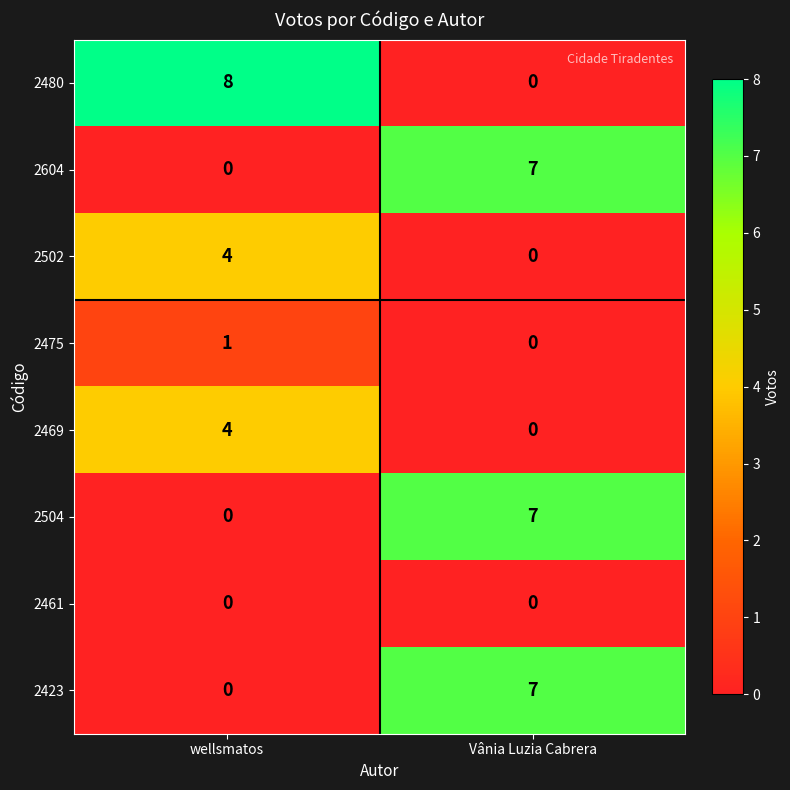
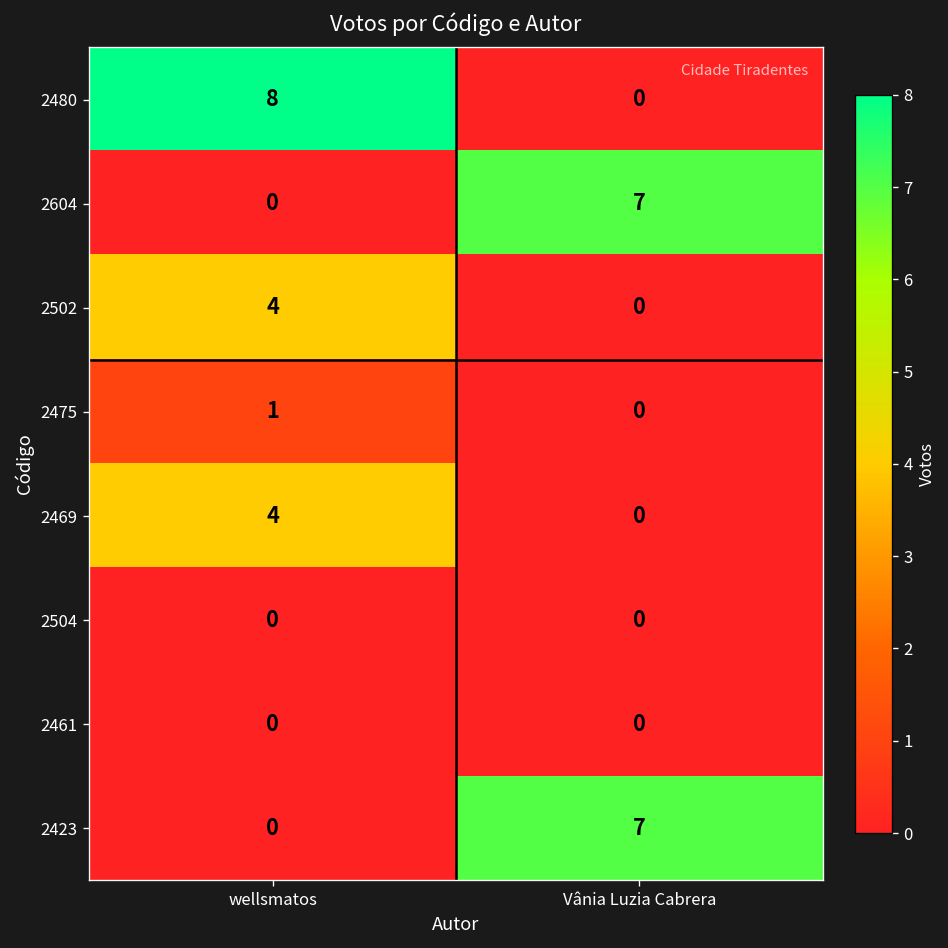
  {
    "2480": {
      "wellsmatos": 8
    },
    "2604": {
      "wellsmatos": 0,
      "Vânia Luzia Cabrera": 7
    },
    "2502": {
      "wellsmatos": 4,
      "Vânia Luzia Cabrera": 0
    },
    "2475": {
      "wellsmatos": 1,
      "Vânia Luzia Cabrera": 0
    },
    "2469": {
      "wellsmatos": 4,
      "Vânia Luzia Cabrera": 0
    },
    "2504": {
      "wellsmatos": 0,
-     "Vânia Luzia Cabrera": 7
+     "Vânia Luzia Cabrera": 0
    },
    "2461": {
      "wellsmatos": 0,
      "Vânia Luzia Cabrera": 0
    },
    "2423": {
      "wellsmatos": 0,
      "Vânia Luzia Cabrera": 7
    }
  }
